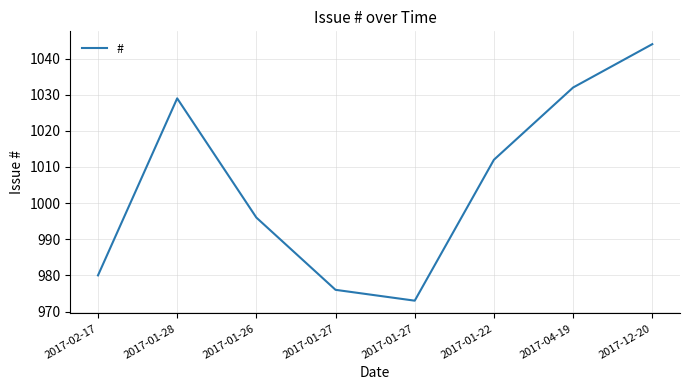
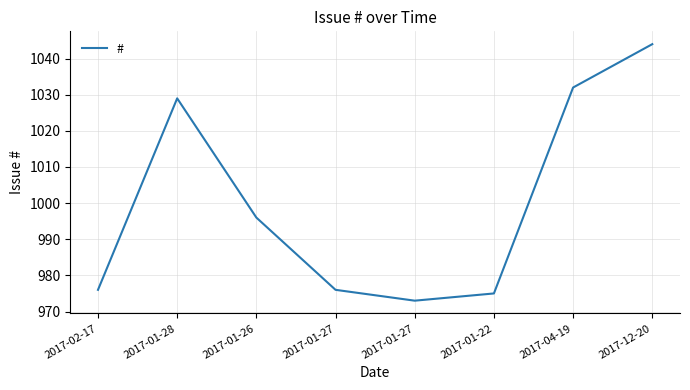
  {
-   "2017-02-17": 980,
+   "2017-02-17": 976,
    "2017-01-28": 1029,
    "2017-01-26": 996,
-   "2017-01-22": 1012,
+   "2017-01-22": 975,
    "2017-04-19": 1032,
    "2017-12-20": 1044
  }
